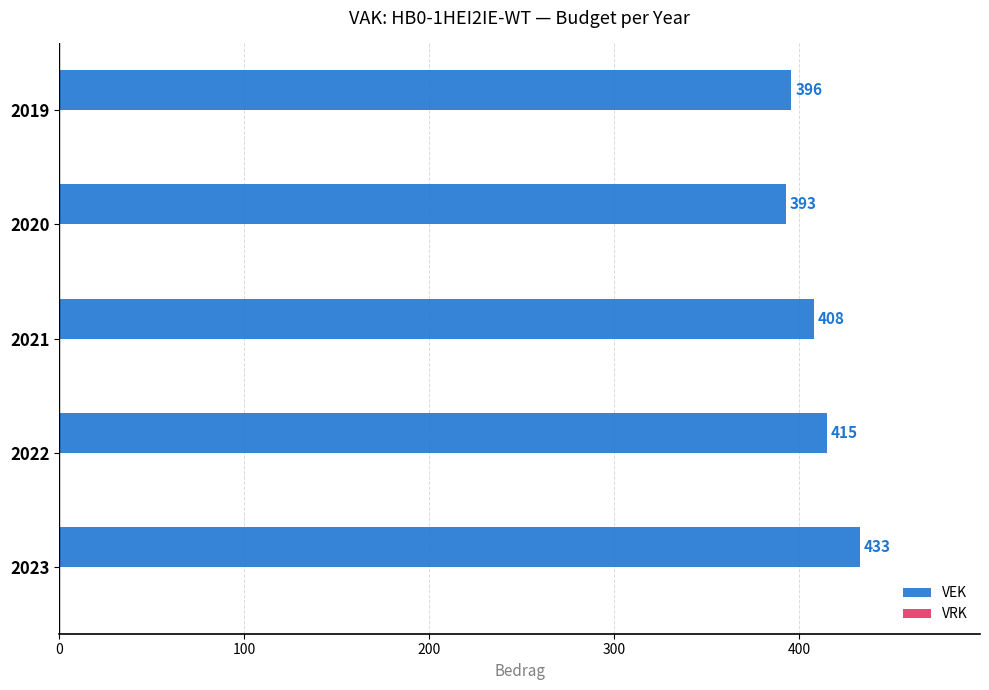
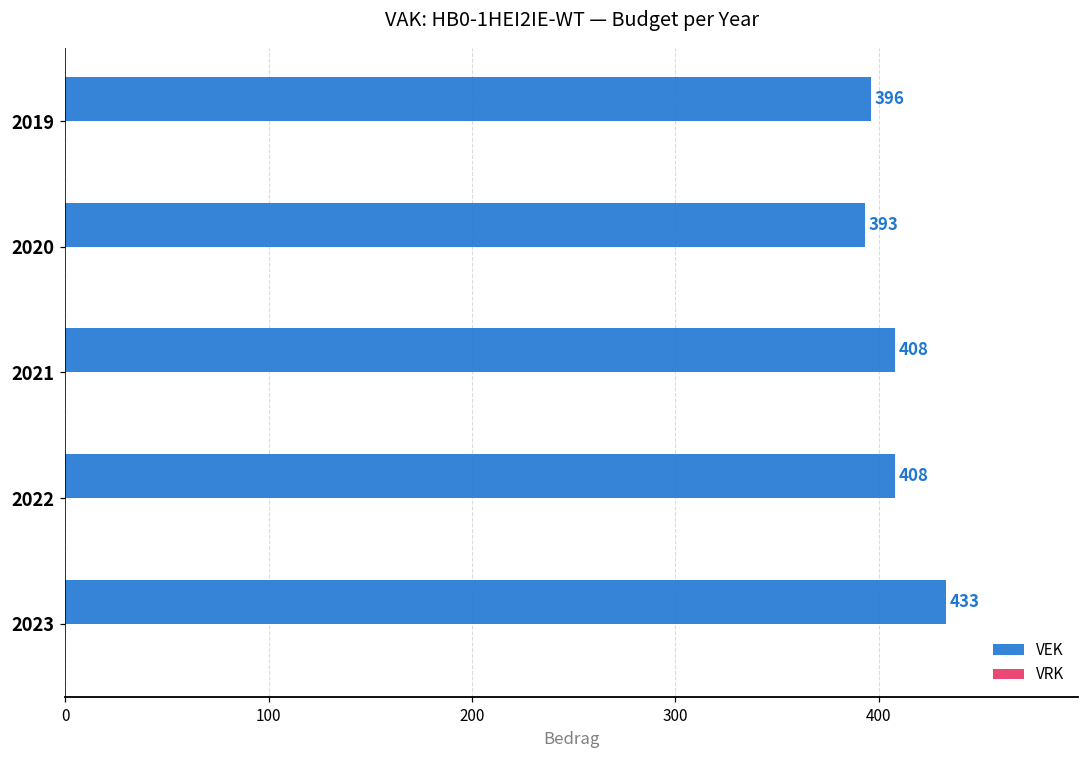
  {
    "VEK": {
      "2019": 396,
      "2020": 393,
      "2021": 408,
-     "2022": 415,
+     "2022": 408,
      "2023": 433
    },
    "VRK": {
      "2019": 0,
      "2020": 0,
      "2021": 0,
      "2022": 0,
      "2023": 0
    }
  }
